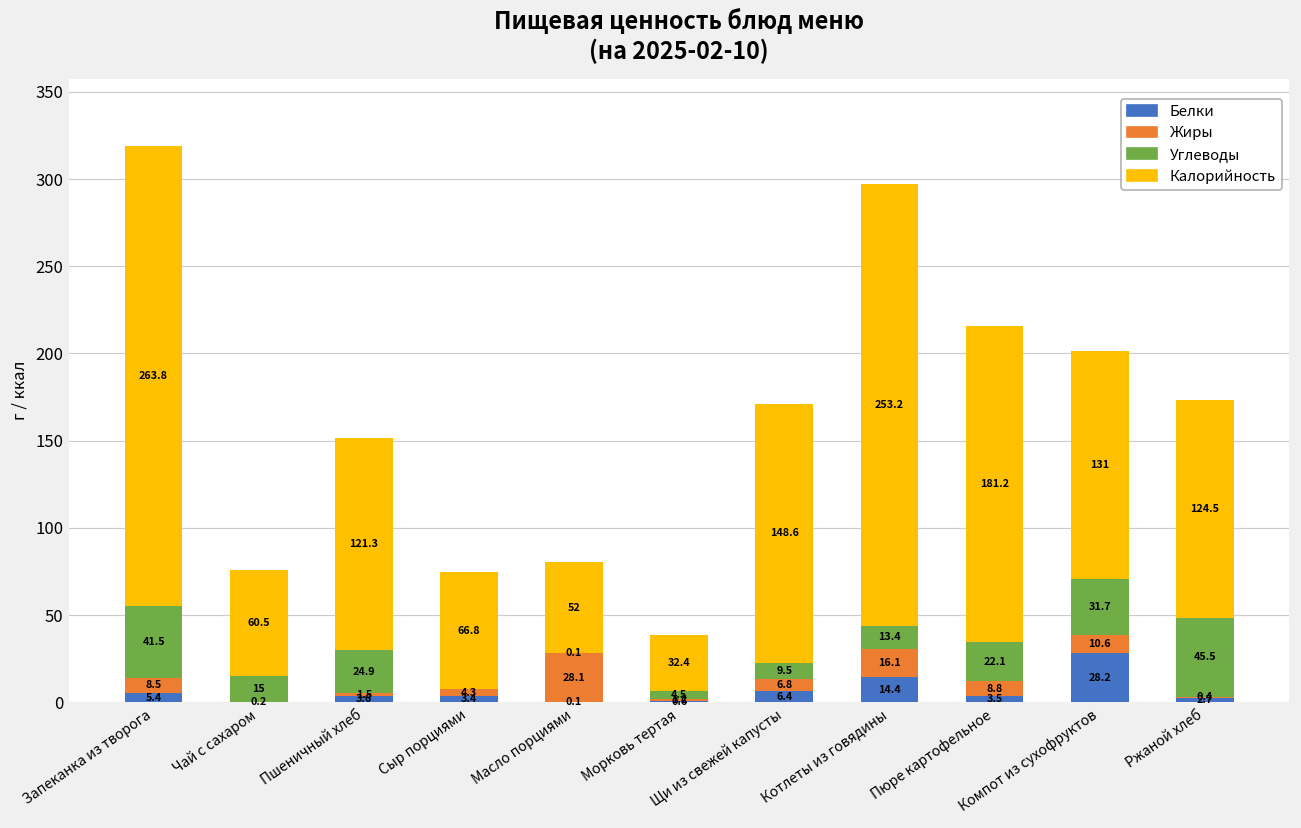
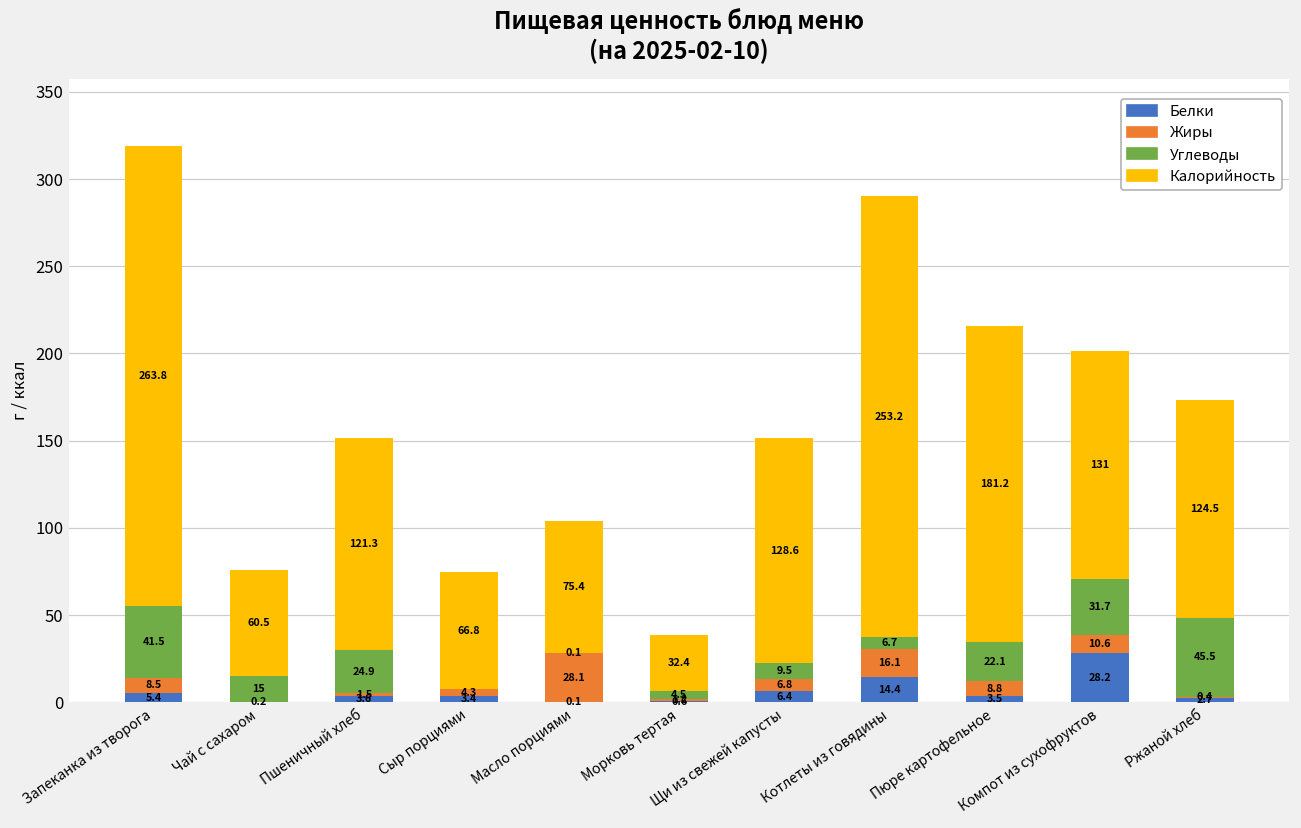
  {
    "Белки": {
      "Запеканка из творога": 5.4,
      "Чай с сахаром": 0.2,
      "Масло порциями": 0.1,
      "Щи из свежей капусты": 6.4,
      "Котлеты из говядины": 14.4,
      "Пюре картофельное": 3.5,
      "Компот из сухофруктов": 28.2
    },
    "Жиры": {
      "Запеканка из творога": 8.5,
      "Масло порциями": 28.1,
      "Щи из свежей капусты": 6.8,
      "Котлеты из говядины": 16.1,
      "Пюре картофельное": 8.8,
      "Компот из сухофруктов": 10.6
    },
    "Углеводы": {
      "Запеканка из творога": 41.5,
      "Чай с сахаром": 15,
      "Пшеничный хлеб": 24.9,
      "Масло порциями": 0.1,
      "Щи из свежей капусты": 9.5,
-     "Котлеты из говядины": 13.4,
+     "Котлеты из говядины": 6.7,
      "Пюре картофельное": 22.1,
      "Компот из сухофруктов": 31.7,
      "Ржаной хлеб": 45.5
    },
    "Калорийность": {
      "Запеканка из творога": 263.8,
      "Чай с сахаром": 60.5,
      "Пшеничный хлеб": 121.3,
      "Сыр порциями": 66.8,
-     "Масло порциями": 52,
+     "Масло порциями": 75.4,
      "Морковь тертая": 32.4,
-     "Щи из свежей капусты": 148.6,
+     "Щи из свежей капусты": 128.6,
      "Котлеты из говядины": 253.2,
      "Пюре картофельное": 181.2,
      "Компот из сухофруктов": 131,
      "Ржаной хлеб": 124.5
    }
  }
